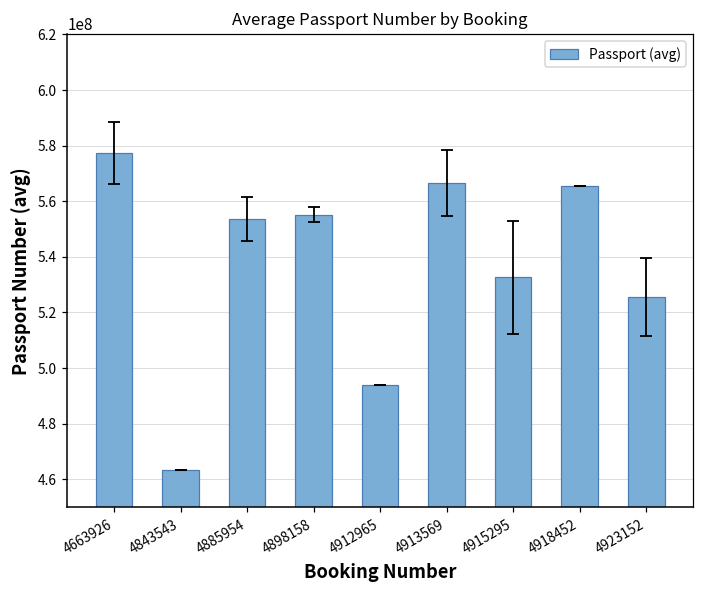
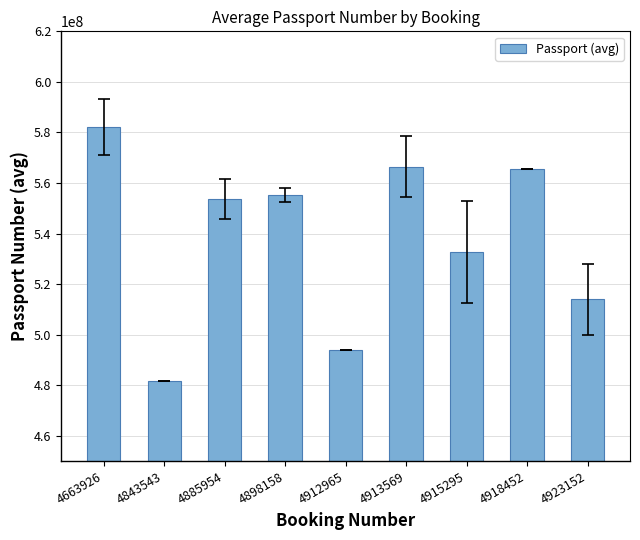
  {
    "Passport (avg)": {
-     "4663926": 578000000,
-     "4843543": 463000000,
+     "4663926": 582000000,
+     "4843543": 482000000,
      "4885954": 554000000,
      "4898158": 555000000,
      "4912965": 494000000,
      "4913569": 567000000,
      "4915295": 533000000,
      "4918452": 565000000,
-     "4923152": 526000000
+     "4923152": 514000000
    }
  }
